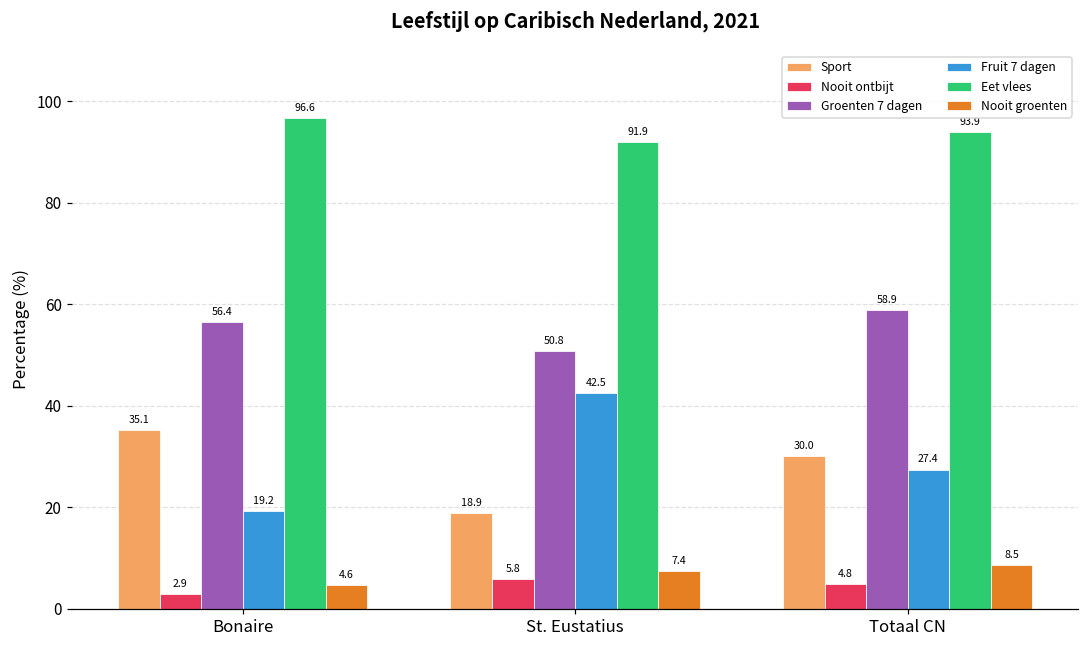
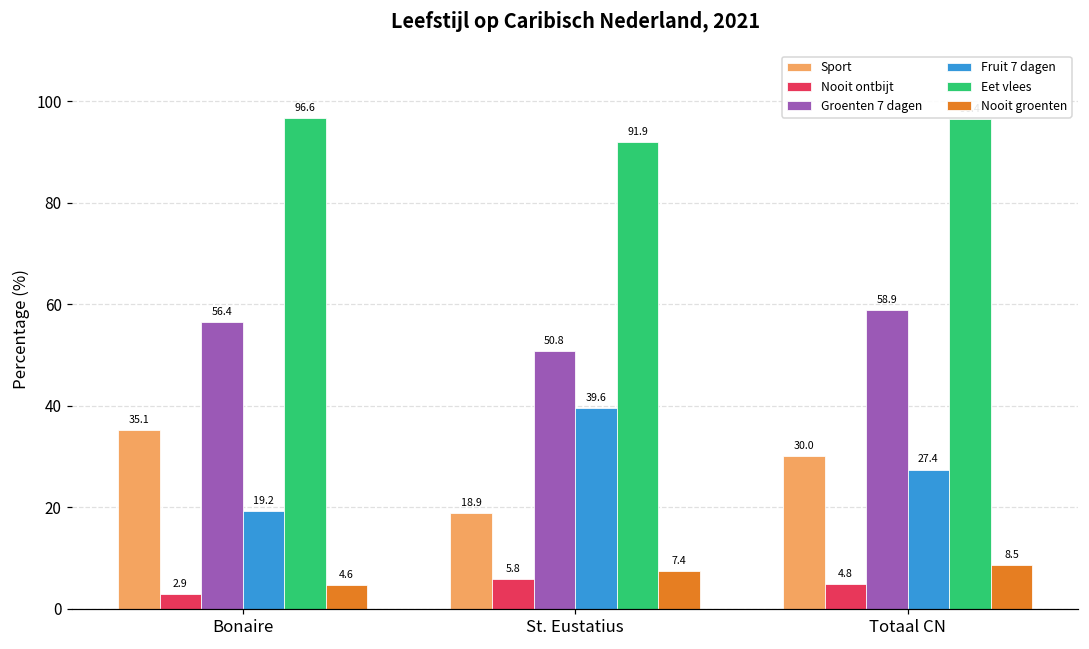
  {
    "Sport": {
      "Bonaire": 35.1,
      "St. Eustatius": 18.9,
      "Totaal CN": 30.0
    },
    "Nooit ontbijt": {
      "Bonaire": 2.9,
      "St. Eustatius": 5.8,
      "Totaal CN": 4.8
    },
    "Groenten 7 dagen": {
      "Bonaire": 56.4,
      "St. Eustatius": 50.8,
      "Totaal CN": 58.9
    },
    "Fruit 7 dagen": {
      "Bonaire": 19.2,
-     "St. Eustatius": 42.5,
+     "St. Eustatius": 39.6,
      "Totaal CN": 27.4
    },
    "Eet vlees": {
-     "Totaal CN": 94
+     "Totaal CN": 96
    },
    "Nooit groenten": {
      "Bonaire": 4.6,
      "St. Eustatius": 7.4,
      "Totaal CN": 8.5
    }
  }
